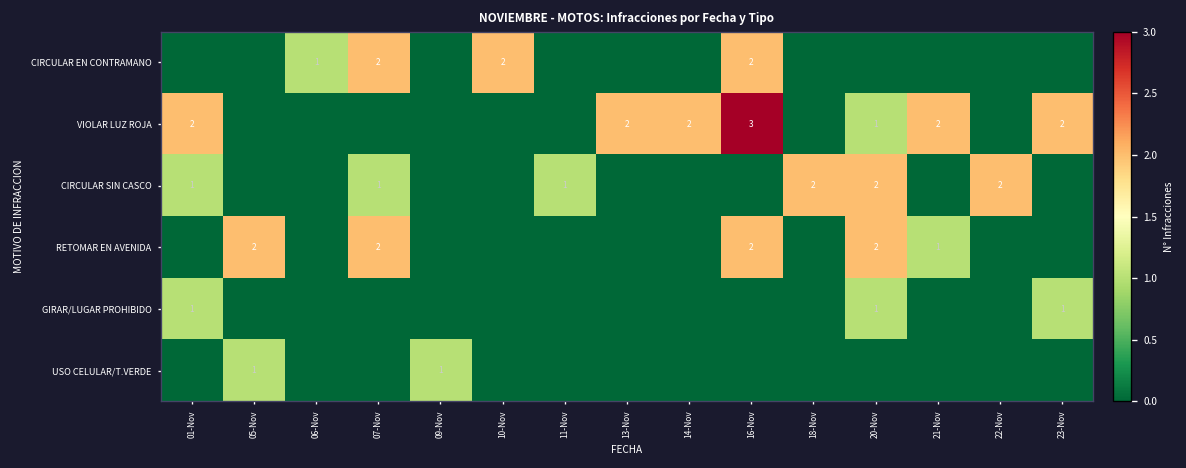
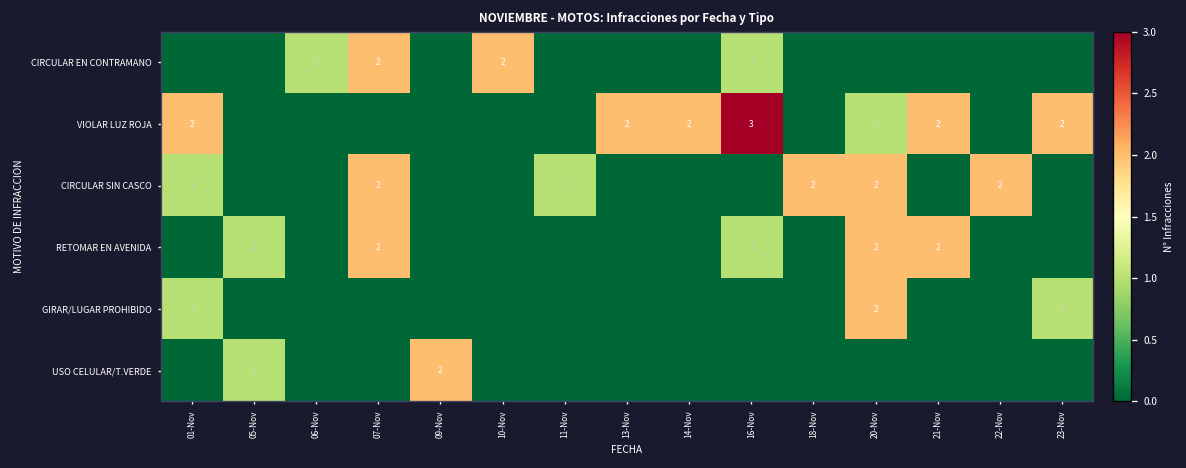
  {
    "CIRCULAR EN CONTRAMANO": {
      "06-Nov": 1,
      "07-Nov": 2,
      "10-Nov": 2,
-     "16-Nov": 2
+     "16-Nov": 1
    },
    "VIOLAR LUZ ROJA": {
      "01-Nov": 2,
      "13-Nov": 2,
      "14-Nov": 2,
      "16-Nov": 3,
      "20-Nov": 1,
      "21-Nov": 2,
      "23-Nov": 2
    },
    "CIRCULAR SIN CASCO": {
      "01-Nov": 1,
-     "07-Nov": 1,
+     "07-Nov": 2,
      "11-Nov": 1,
      "18-Nov": 2,
      "20-Nov": 2,
      "22-Nov": 2
    },
    "RETOMAR EN AVENIDA": {
-     "05-Nov": 2,
+     "05-Nov": 1,
      "07-Nov": 2,
-     "16-Nov": 2,
+     "16-Nov": 1,
      "20-Nov": 2,
-     "21-Nov": 1
+     "21-Nov": 2
    },
    "GIRAR/LUGAR PROHIBIDO": {
      "01-Nov": 1,
-     "20-Nov": 1,
+     "20-Nov": 2,
      "23-Nov": 1
    },
    "USO CELULAR/T.VERDE": {
      "05-Nov": 1,
-     "09-Nov": 1
+     "09-Nov": 2
    }
  }
